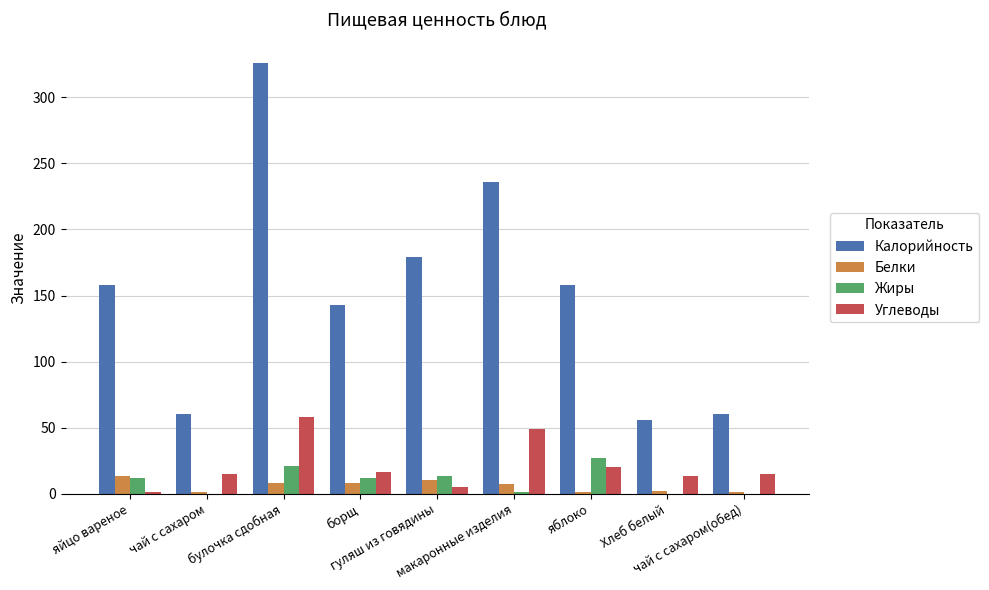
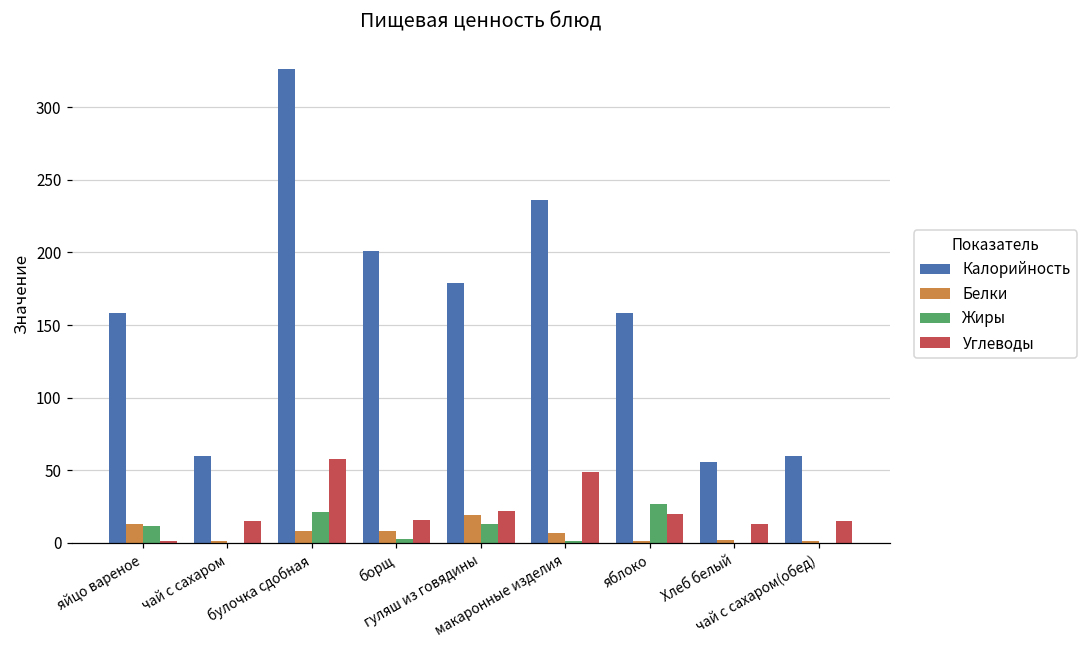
  {
    "Калорийность": {
      "яйцо вареное": 158,
      "чай с сахаром": 60,
      "булочка сдобная": 326,
-     "борщ": 143,
+     "борщ": 201,
      "гуляш из говядины": 179,
      "макаронные изделия": 236,
      "яблоко": 158,
      "Хлеб белый": 56,
      "чай с сахаром(обед)": 60
    },
    "Белки": {
      "яйцо вареное": 13,
      "булочка сдобная": 8,
      "борщ": 8,
-     "гуляш из говядины": 10,
+     "гуляш из говядины": 19,
      "макаронные изделия": 7,
      "Хлеб белый": 2
    },
    "Жиры": {
      "яйцо вареное": 12,
      "чай с сахаром": 0,
      "булочка сдобная": 21,
-     "борщ": 12,
+     "борщ": 3,
      "гуляш из говядины": 13,
      "яблоко": 27,
      "Хлеб белый": 0,
      "чай с сахаром(обед)": 0
    },
    "Углеводы": {
      "чай с сахаром": 15,
      "булочка сдобная": 58,
      "борщ": 16,
-     "гуляш из говядины": 5,
+     "гуляш из говядины": 22,
      "макаронные изделия": 49,
      "яблоко": 20,
      "Хлеб белый": 13,
      "чай с сахаром(обед)": 15
    }
  }
